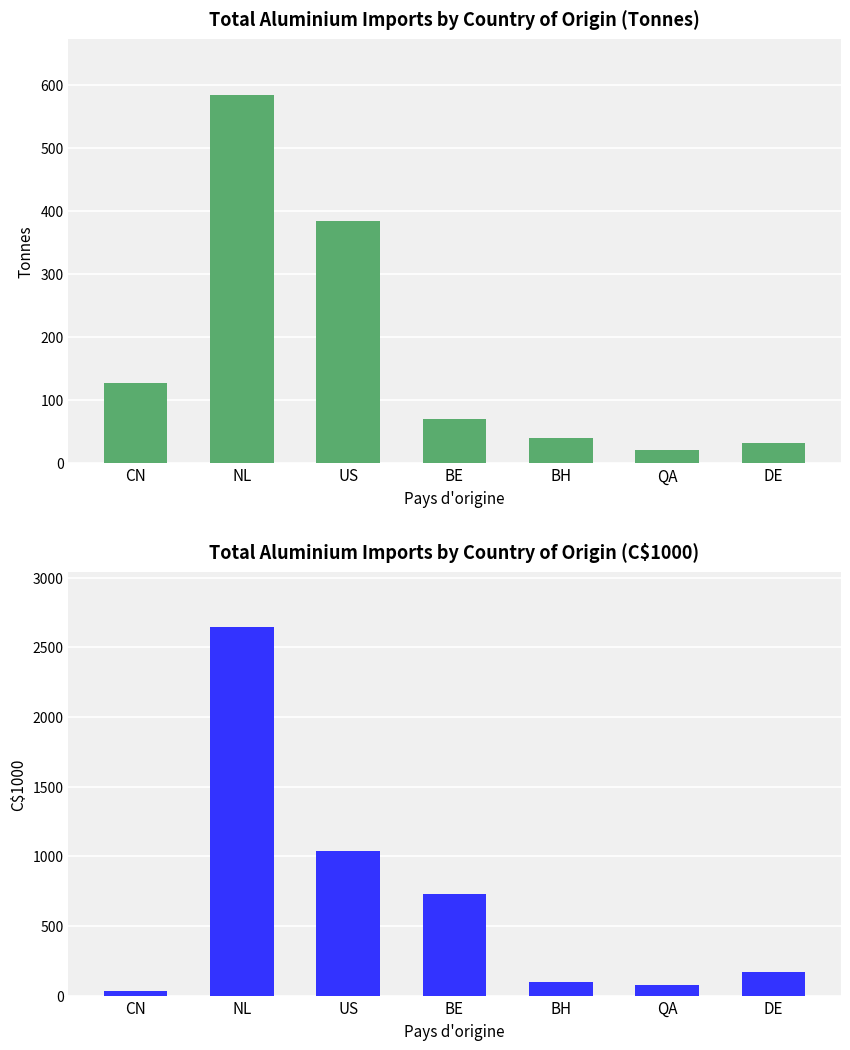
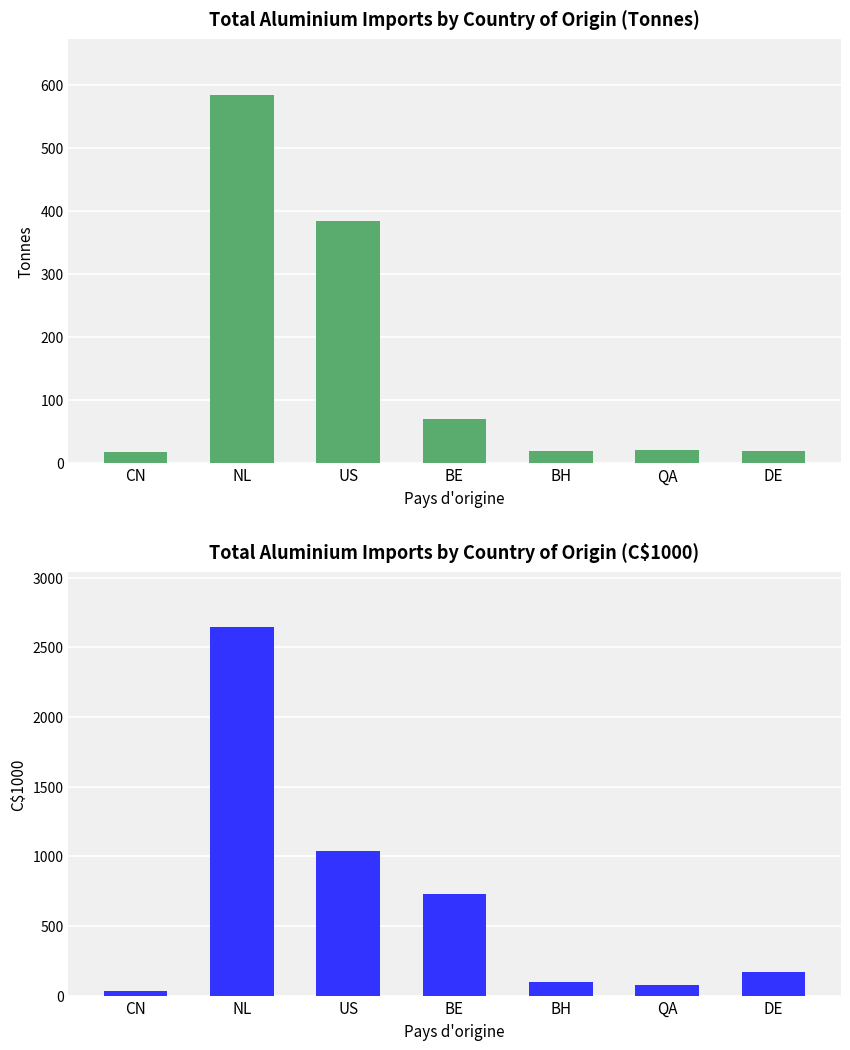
  {
    "Total Aluminium Imports by Country of Origin (Tonnes)": {
-     "CN": 130,
+     "CN": 20,
      "NL": 580,
      "US": 380,
      "BE": 70,
-     "BH": 40,
+     "BH": 20,
      "QA": 20,
-     "DE": 30
+     "DE": 20
    },
    "Total Aluminium Imports by Country of Origin (C$1000)": {
      "CN": 30,
      "NL": 2640,
      "US": 1040,
      "BE": 730,
      "BH": 90,
      "QA": 80,
      "DE": 170
    }
  }
